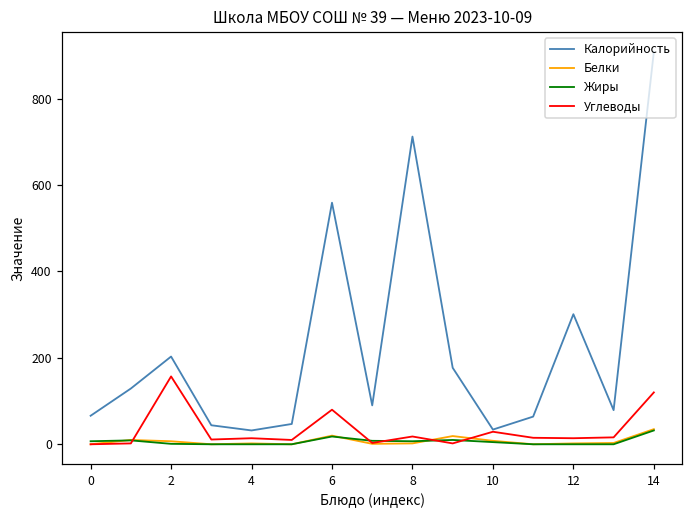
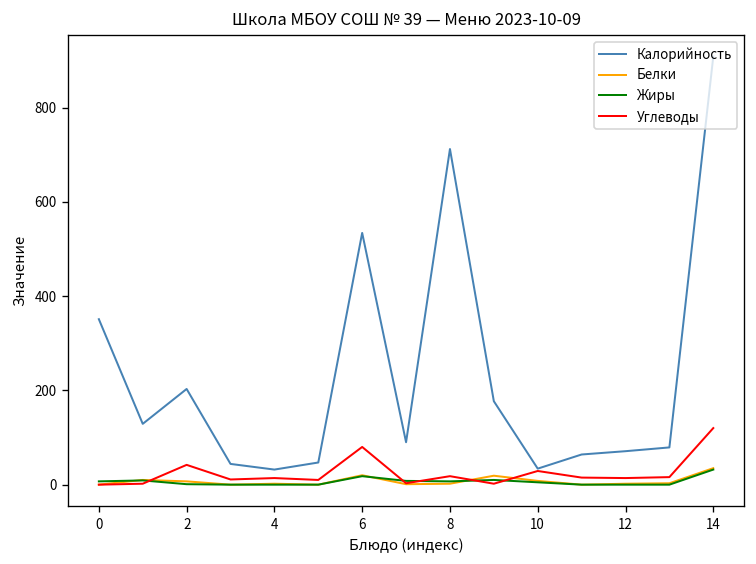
  {
    "Калорийность": {
-     "0": 70,
+     "0": 350,
      "2": 200,
      "4": 30,
-     "6": 560,
+     "6": 530,
      "8": 710,
-     "12": 300
+     "12": 70
    },
    "Жиры": {
      "0": 10
    },
    "Углеводы": {
-     "2": 160,
+     "2": 40,
      "4": 10,
      "6": 80,
      "8": 20,
      "12": 10,
      "14": 120
    }
  }
